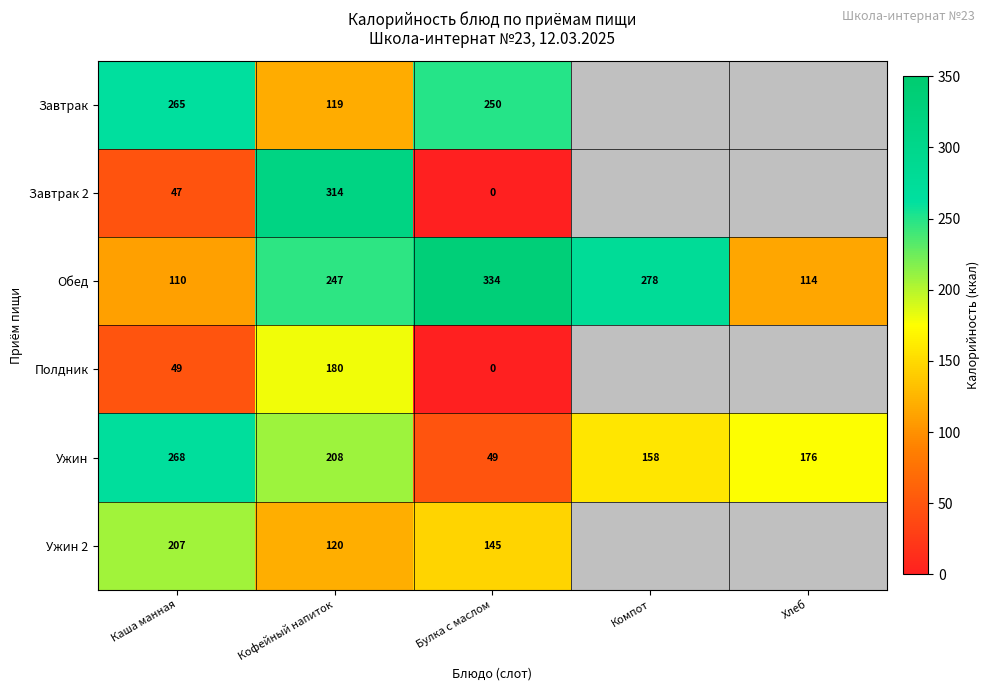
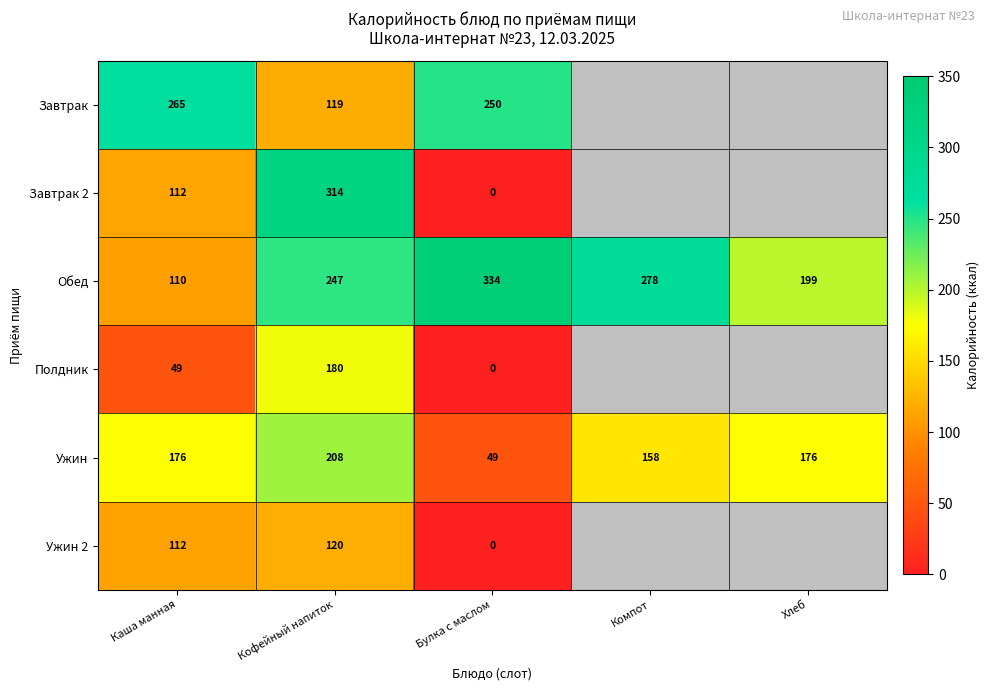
  {
    "Завтрак": {
      "Каша манная": 265,
      "Кофейный напиток": 119,
      "Булка с маслом": 250
    },
    "Завтрак 2": {
-     "Каша манная": 47,
+     "Каша манная": 112,
      "Кофейный напиток": 314,
      "Булка с маслом": 0
    },
    "Обед": {
      "Каша манная": 110,
      "Кофейный напиток": 247,
      "Булка с маслом": 334,
      "Компот": 278,
-     "Хлеб": 114
+     "Хлеб": 199
    },
    "Полдник": {
      "Каша манная": 49,
      "Кофейный напиток": 180,
      "Булка с маслом": 0
    },
    "Ужин": {
-     "Каша манная": 268,
+     "Каша манная": 176,
      "Кофейный напиток": 208,
      "Булка с маслом": 49,
      "Компот": 158,
      "Хлеб": 176
    },
    "Ужин 2": {
-     "Каша манная": 207,
+     "Каша манная": 112,
      "Кофейный напиток": 120,
-     "Булка с маслом": 145
+     "Булка с маслом": 0
    }
  }
